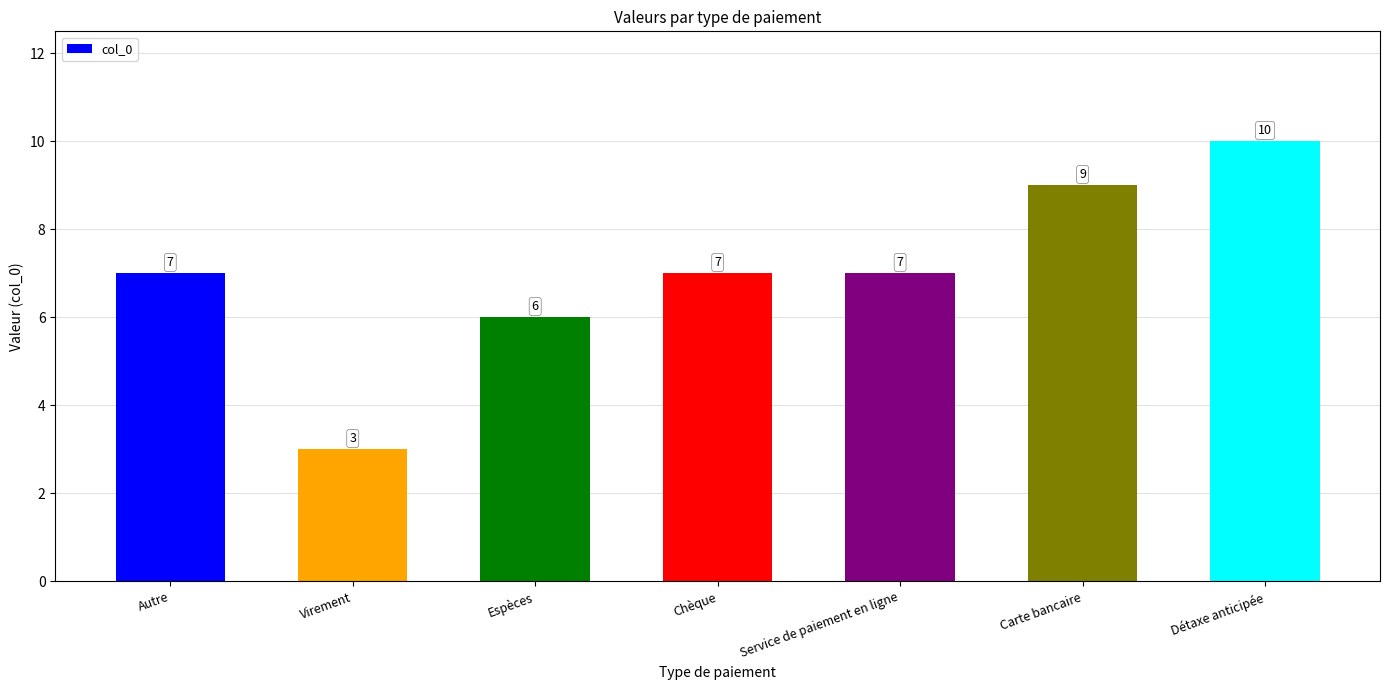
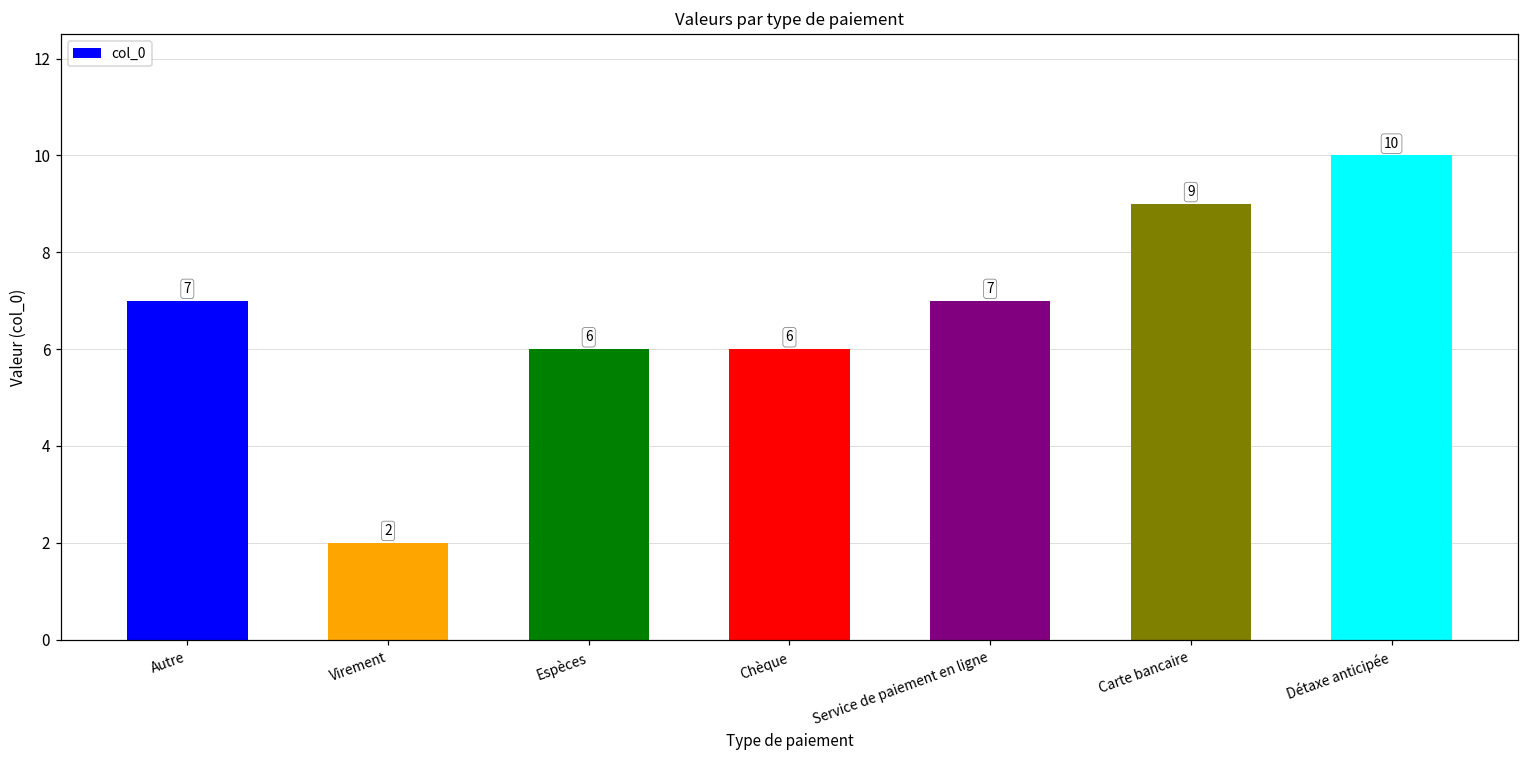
  {
-   "Virement": 3,
-   "Chèque": 7
+   "Virement": 2,
+   "Chèque": 6
  }
